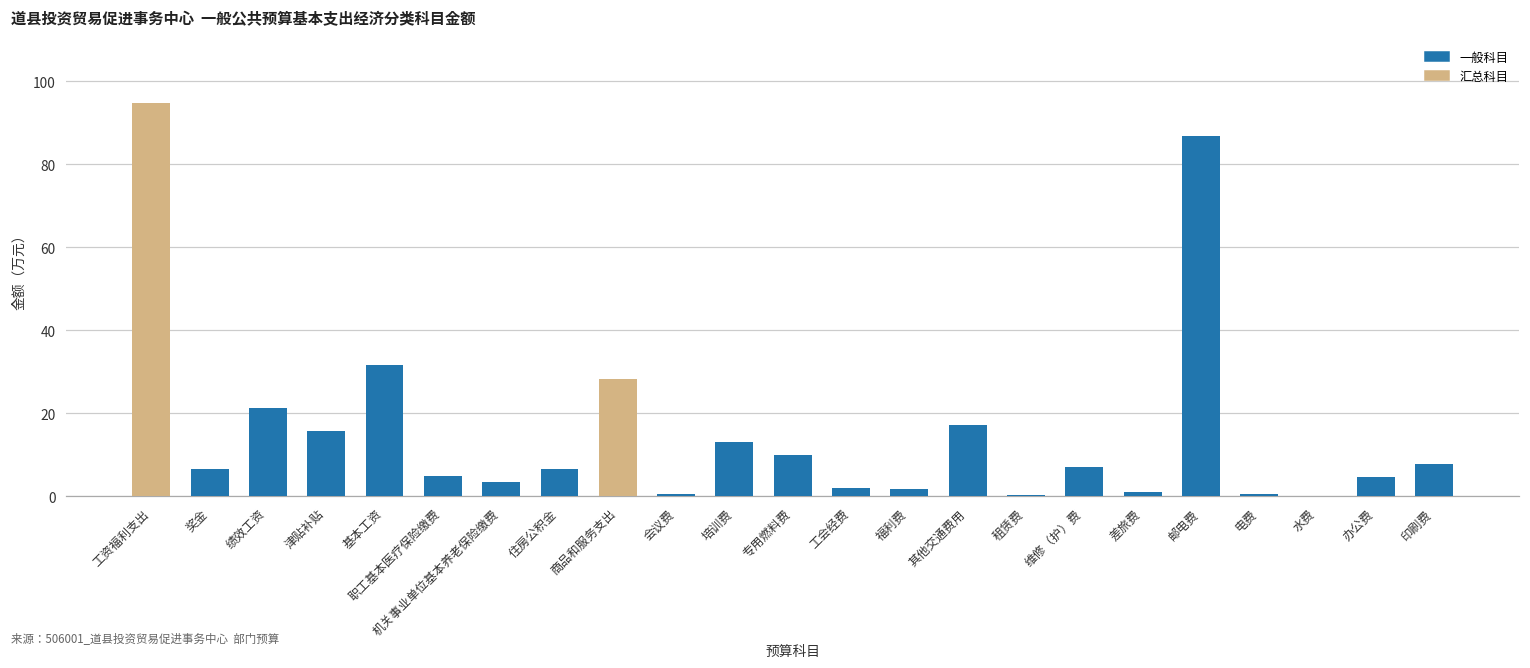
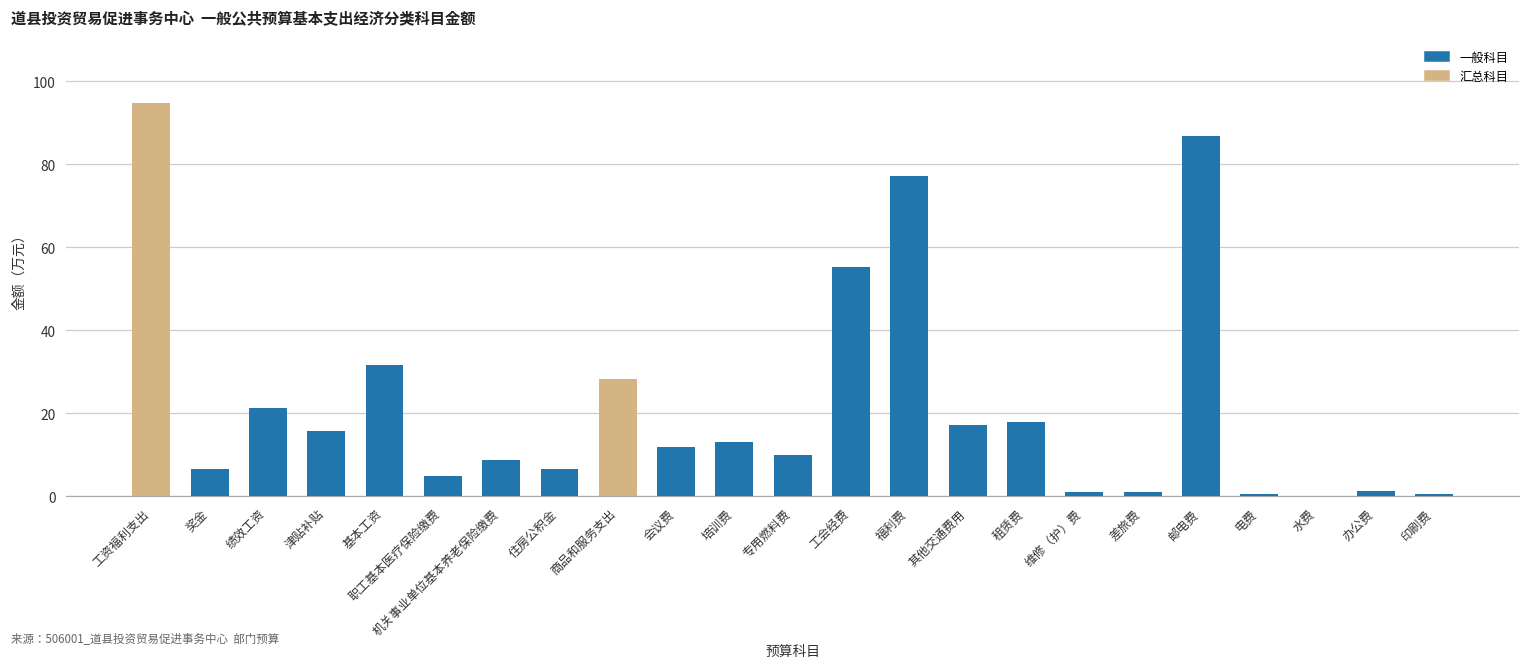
  {
    "工资福利支出": 95,
    "奖金": 7,
    "绩效工资": 21,
    "津贴补贴": 16,
    "基本工资": 32,
    "职工基本医疗保险缴费": 5,
-   "机关事业单位基本养老保险缴费": 3,
+   "机关事业单位基本养老保险缴费": 9,
    "住房公积金": 7,
    "商品和服务支出": 28,
-   "会议费": 1,
+   "会议费": 12,
    "培训费": 13,
    "专用燃料费": 10,
-   "工会经费": 2,
-   "福利费": 2,
+   "工会经费": 55,
+   "福利费": 77,
    "其他交通费用": 17,
-   "租赁费": 0,
-   "维修（护）费": 7,
+   "租赁费": 18,
+   "维修（护）费": 1,
    "差旅费": 1,
    "邮电费": 87,
-   "办公费": 5,
-   "印刷费": 8
+   "办公费": 1,
+   "印刷费": 1
  }
